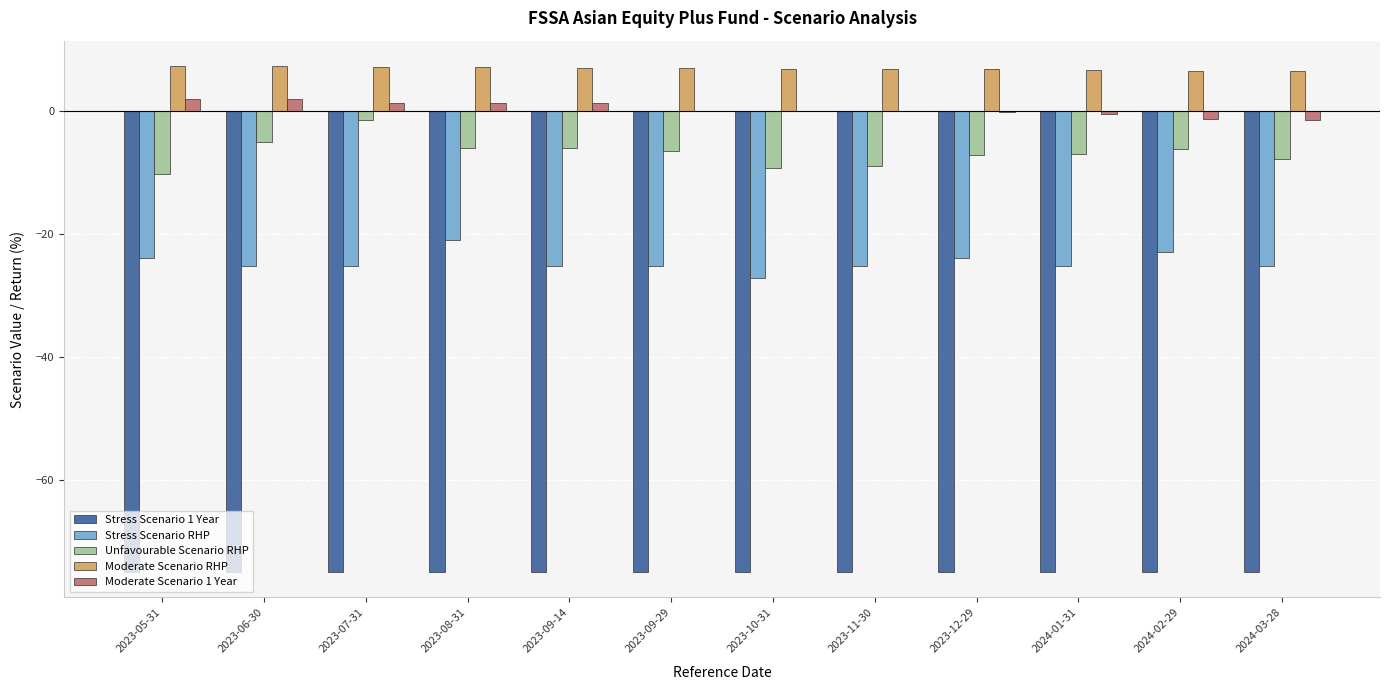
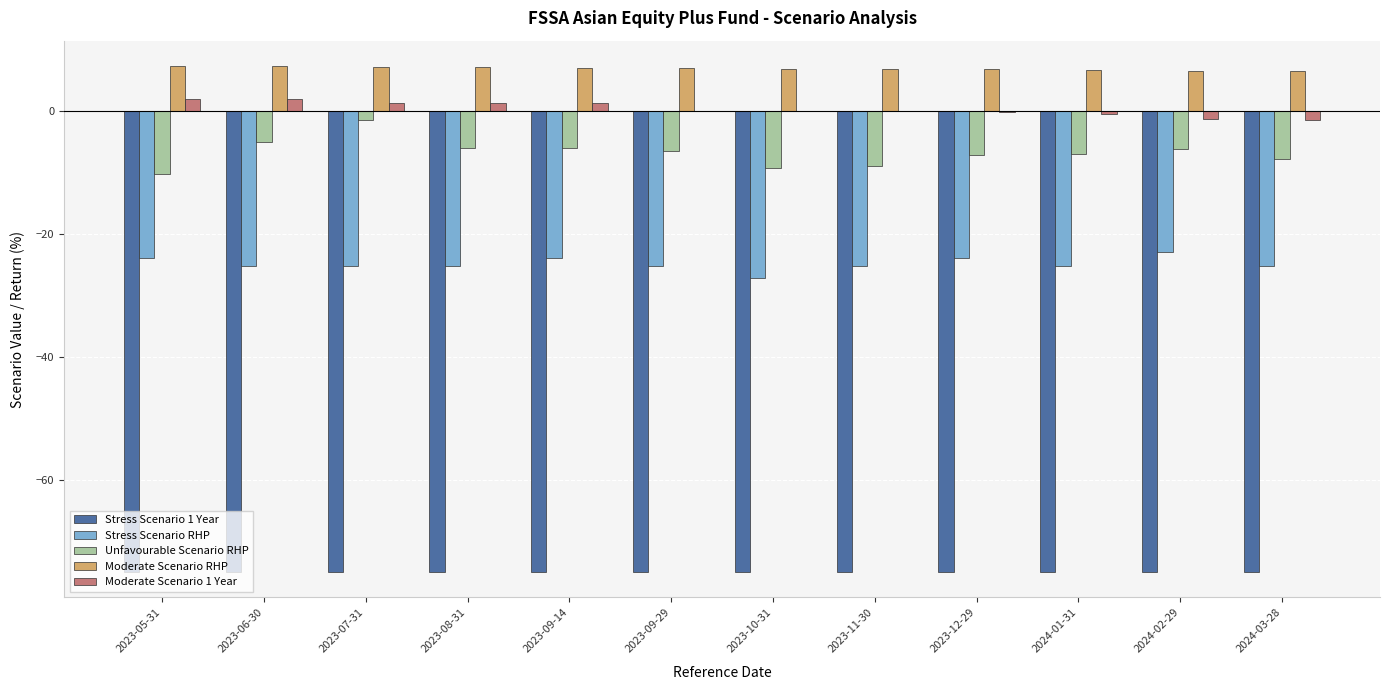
  {
    "Stress Scenario 1 Year": {
      "2023-07-31": -75,
      "2023-08-31": -75,
      "2023-09-14": -75,
      "2023-09-29": -75,
      "2023-10-31": -75,
      "2023-11-30": -75,
      "2023-12-29": -75,
      "2024-01-31": -75,
      "2024-02-29": -75,
      "2024-03-28": -75
    },
    "Stress Scenario RHP": {
      "2023-05-31": -24,
      "2023-06-30": -25,
      "2023-07-31": -25,
-     "2023-08-31": -21,
-     "2023-09-14": -25,
+     "2023-08-31": -25,
+     "2023-09-14": -24,
      "2023-09-29": -25,
      "2023-10-31": -27,
      "2023-11-30": -25,
      "2023-12-29": -24,
      "2024-01-31": -25,
      "2024-02-29": -23,
      "2024-03-28": -25
    },
    "Unfavourable Scenario RHP": {
      "2023-05-31": -10,
      "2023-06-30": -5,
      "2023-07-31": -1,
      "2023-08-31": -6,
      "2023-09-14": -6,
      "2023-09-29": -6,
      "2023-10-31": -9,
      "2023-11-30": -9,
      "2023-12-29": -7,
      "2024-01-31": -7,
      "2024-02-29": -6,
      "2024-03-28": -8
    }
  }
